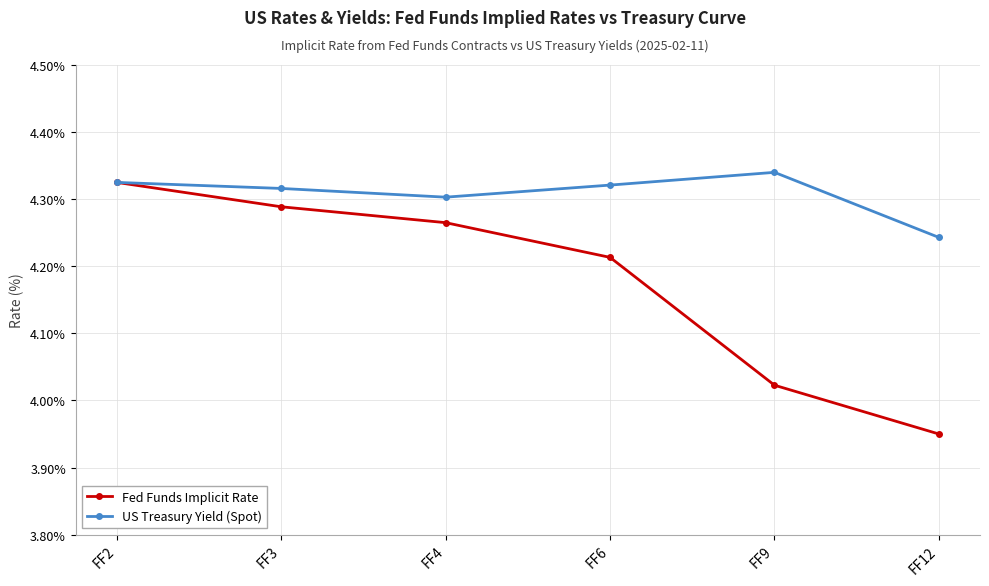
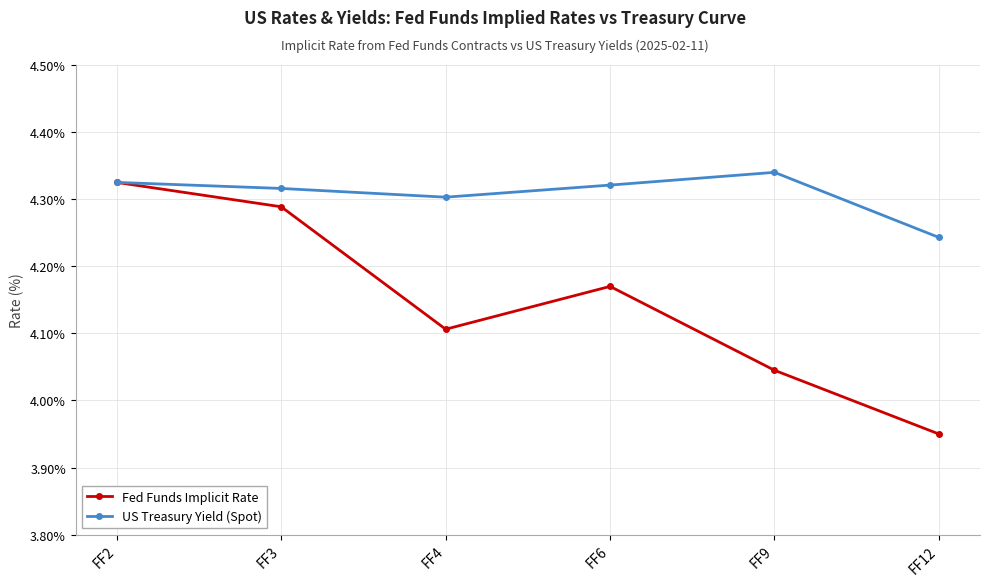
  {
    "Fed Funds Implicit Rate": {
      "FF3": "4.29%",
-     "FF4": "4.26%",
-     "FF6": "4.21%",
-     "FF9": "4.02%",
+     "FF4": "4.11%",
+     "FF6": "4.17%",
+     "FF9": "4.04%",
      "FF12": "3.95%"
    },
    "US Treasury Yield (Spot)": {
      "FF3": "4.32%",
      "FF4": "4.30%",
      "FF6": "4.32%",
      "FF9": "4.34%",
      "FF12": "4.24%"
    }
  }
